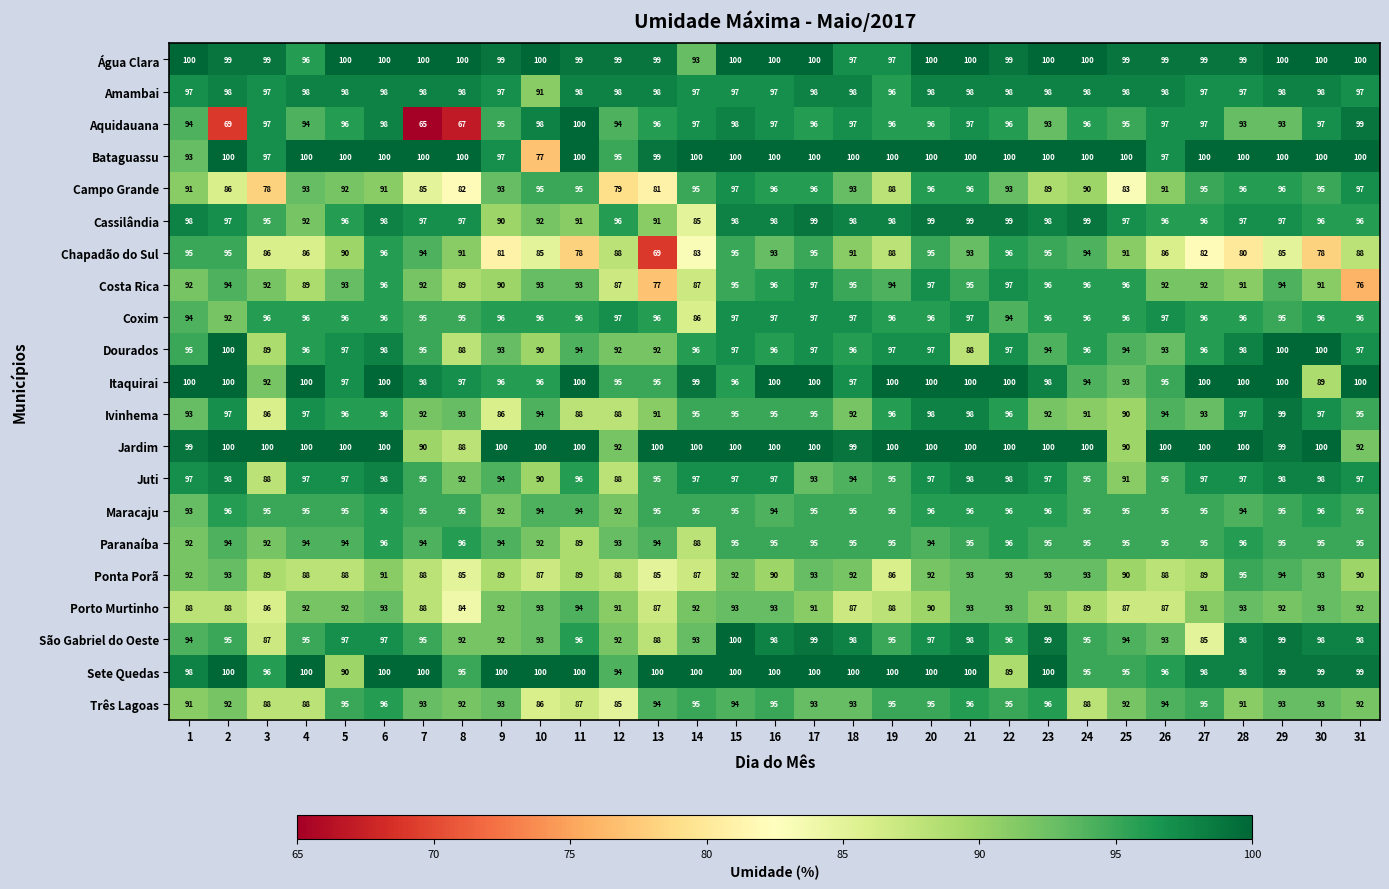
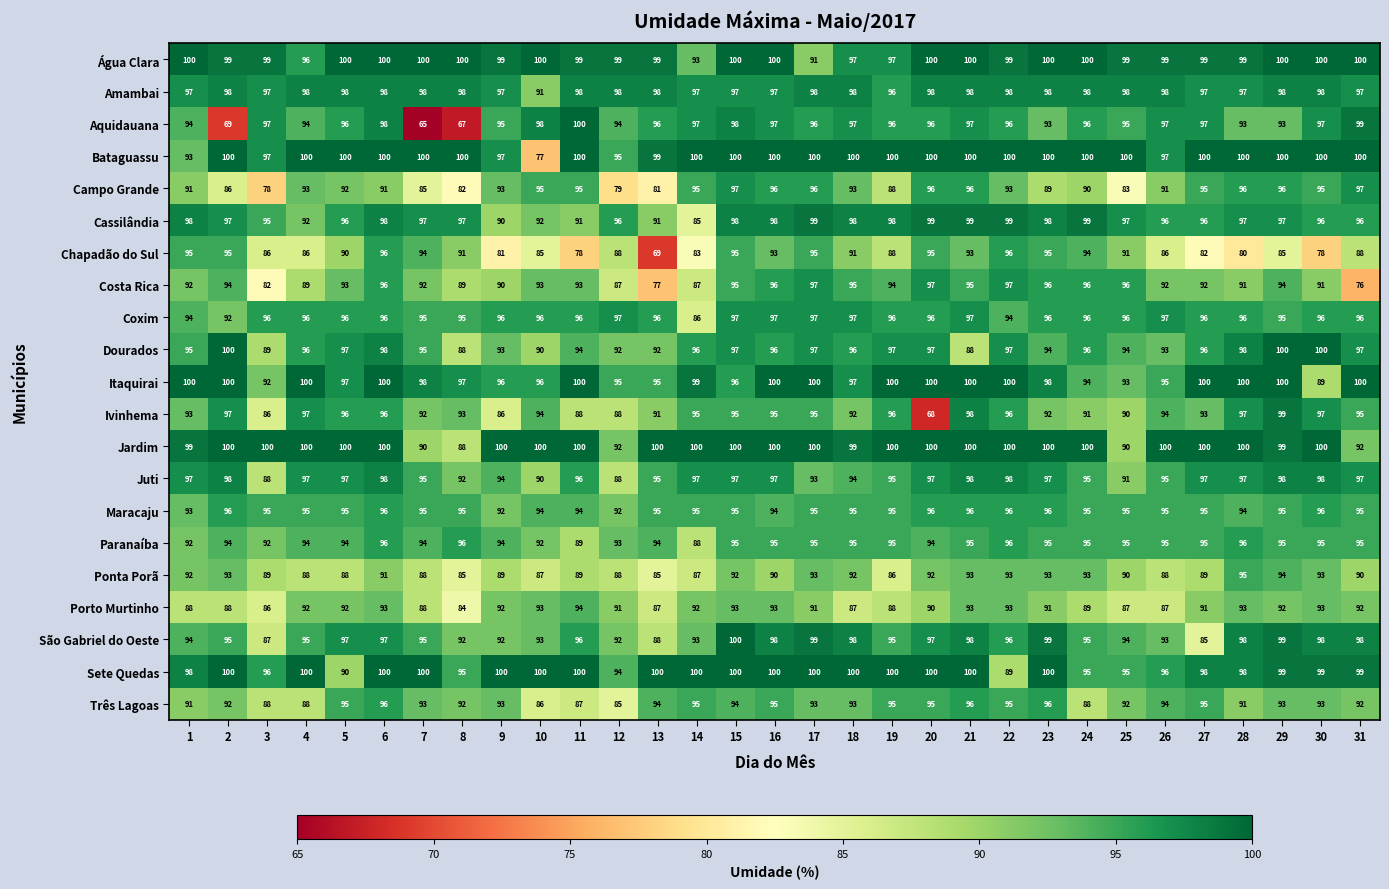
  {
    "Água Clara": {
      "1": 100,
      "2": 99,
      "3": 99,
      "4": 96,
      "5": 100,
      "6": 100,
      "7": 100,
      "8": 100,
      "9": 99,
      "10": 100,
      "11": 99,
      "12": 99,
      "13": 99,
      "14": 93,
      "15": 100,
      "16": 100,
-     "17": 100,
+     "17": 91,
      "18": 97,
      "19": 97,
      "20": 100,
      "21": 100,
      "22": 99,
      "23": 100,
      "24": 100,
      "25": 99,
      "26": 99,
      "27": 99,
      "28": 99,
      "29": 100,
      "30": 100,
      "31": 100
    },
    "Costa Rica": {
      "1": 92,
      "2": 94,
-     "3": 92,
+     "3": 82,
      "4": 89,
      "5": 93,
      "6": 96,
      "7": 92,
      "8": 89,
      "9": 90,
      "10": 93,
      "11": 93,
      "12": 87,
      "13": 77,
      "14": 87,
      "15": 95,
      "16": 96,
      "17": 97,
      "18": 95,
      "19": 94,
      "20": 97,
      "21": 95,
      "22": 97,
      "23": 96,
      "24": 96,
      "25": 96,
      "26": 92,
      "27": 92,
      "28": 91,
      "29": 94,
      "30": 91,
      "31": 76
    },
    "Ivinhema": {
      "1": 93,
      "2": 97,
      "3": 86,
      "4": 97,
      "5": 96,
      "6": 96,
      "7": 92,
      "8": 93,
      "9": 86,
      "10": 94,
      "11": 88,
      "12": 88,
      "13": 91,
      "14": 95,
      "15": 95,
      "16": 95,
      "17": 95,
      "18": 92,
      "19": 96,
-     "20": 98,
+     "20": 68,
      "21": 98,
      "22": 96,
      "23": 92,
      "24": 91,
      "25": 90,
      "26": 94,
      "27": 93,
      "28": 97,
      "29": 99,
      "30": 97,
      "31": 95
    }
  }
